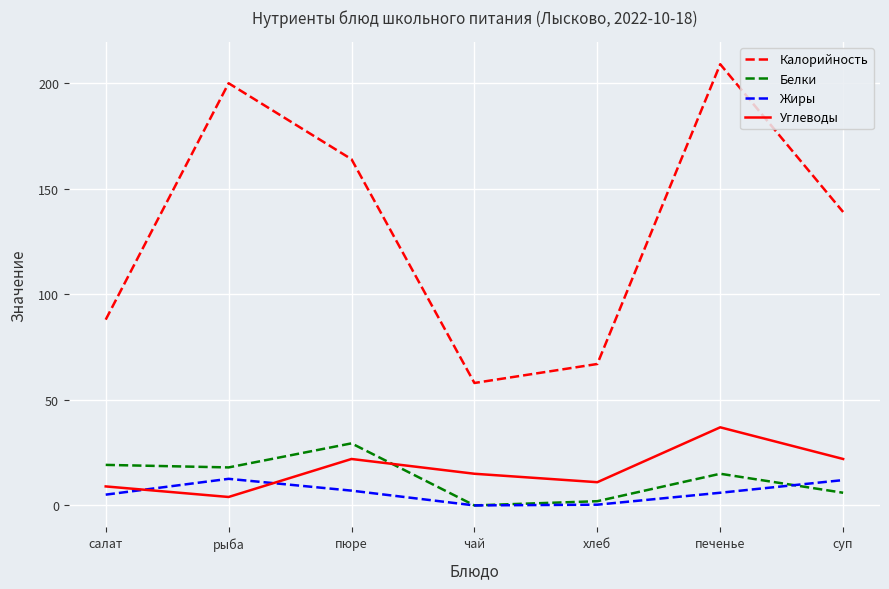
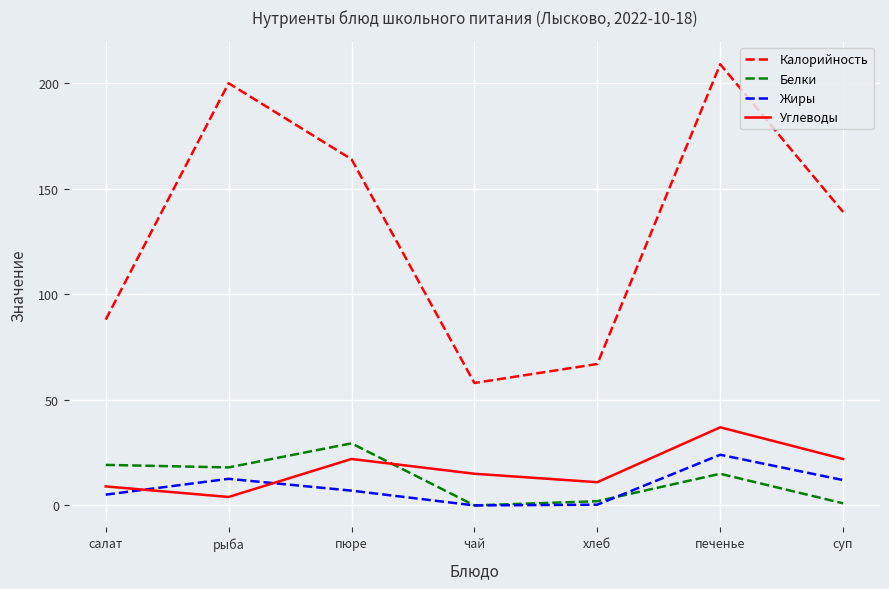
  {
    "Белки": {
      "салат": 19,
      "рыба": 18,
      "пюре": 29,
      "хлеб": 2,
      "печенье": 15,
-     "суп": 6
+     "суп": 1
    },
    "Жиры": {
      "салат": 5,
      "рыба": 13,
      "пюре": 7,
      "хлеб": 0,
-     "печенье": 6,
+     "печенье": 24,
      "суп": 12
    }
  }
